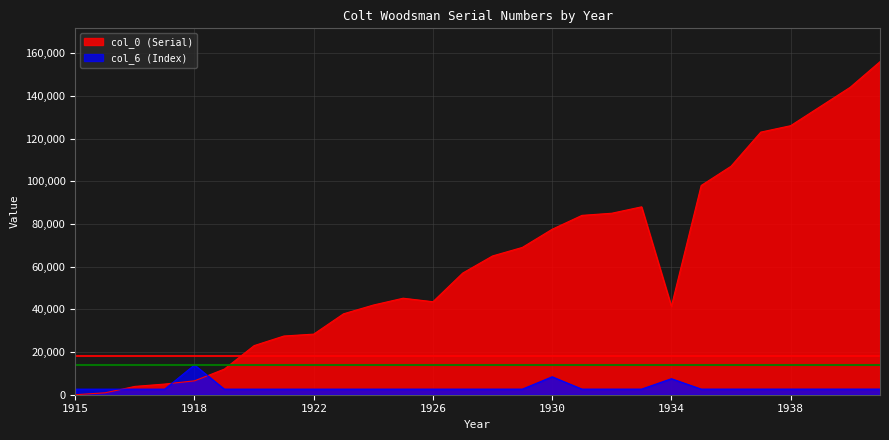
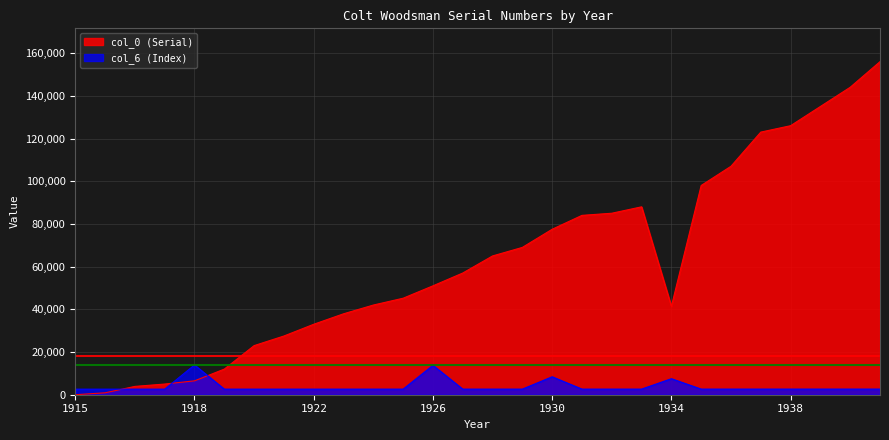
  {
    "col_0 (Serial)": {
      "1918": "6,000",
-     "1922": "28,000",
-     "1926": "44,000",
+     "1922": "33,000",
+     "1926": "51,000",
      "1930": "77,000",
      "1934": "41,000",
      "1938": "126,000"
    },
    "col_6 (Index)": {
      "1918": "14,000",
      "1922": "3,000",
-     "1926": "3,000",
+     "1926": "14,000",
      "1930": "8,000",
      "1934": "7,000",
      "1938": "3,000"
    }
  }
